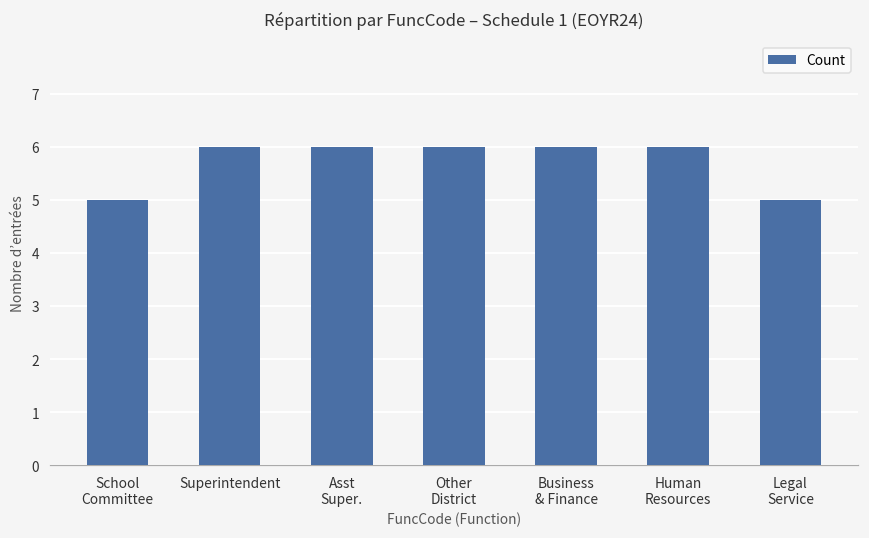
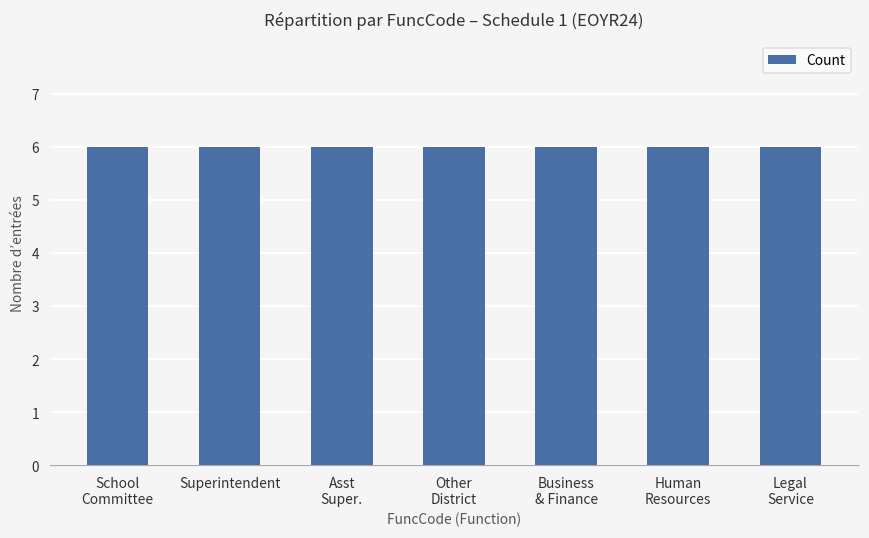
  {
-   "School Committee": 5,
+   "School Committee": 6,
    "Superintendent": 6,
    "Asst Super.": 6,
    "Other District": 6,
    "Business & Finance": 6,
    "Human Resources": 6,
-   "Legal Service": 5
+   "Legal Service": 6
  }
